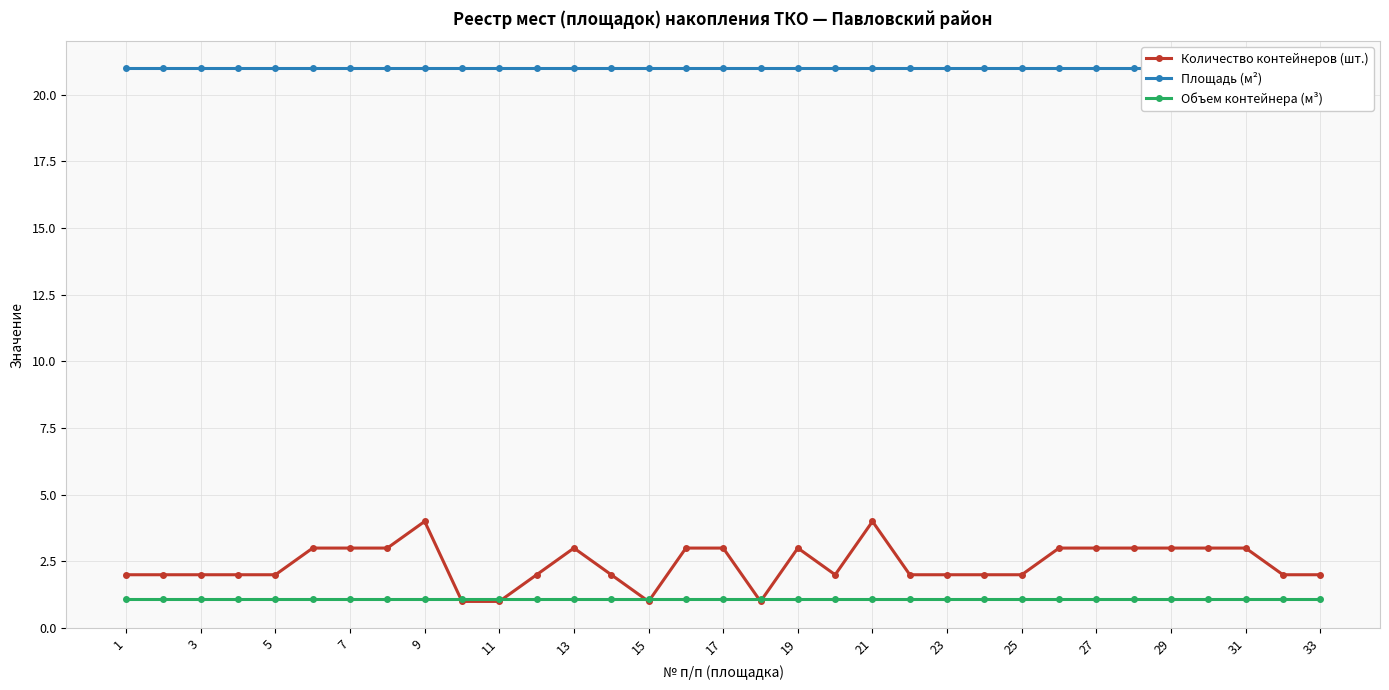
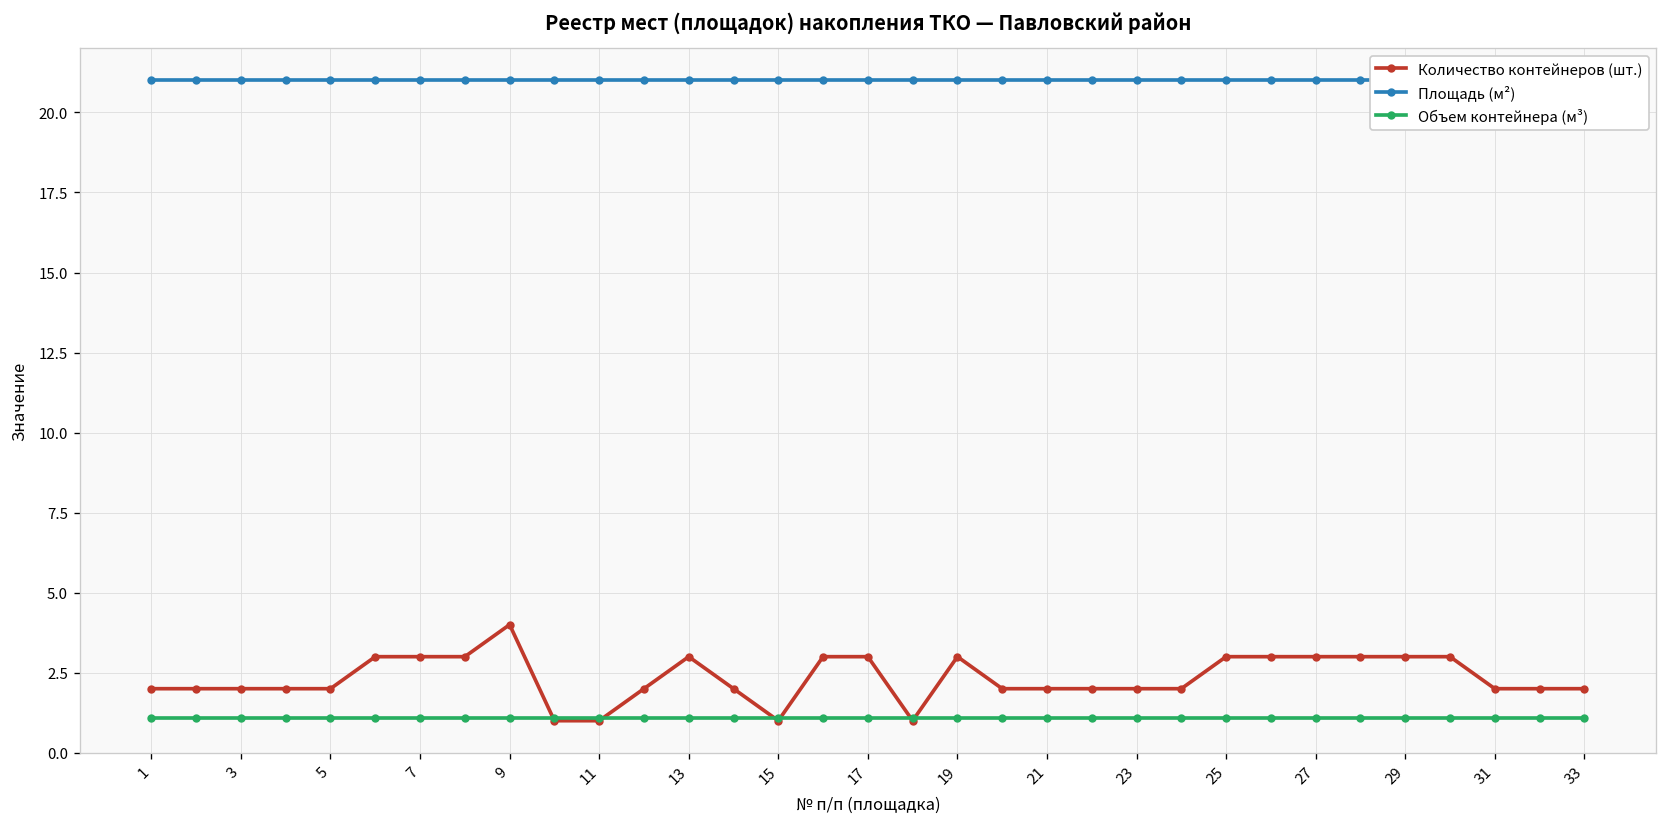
  {
    "Количество контейнеров (шт.)": {
      "1": 2,
      "3": 2,
      "5": 2,
      "7": 3,
      "9": 4,
      "11": 1,
      "13": 3,
      "15": 1,
      "17": 3,
      "19": 3,
-     "21": 4,
+     "21": 2,
      "23": 2,
-     "25": 2,
+     "25": 3,
      "27": 3,
      "29": 3,
-     "31": 3,
+     "31": 2,
      "33": 2
    },
    "Площадь (м²)": {
      "1": 21,
      "3": 21,
      "5": 21,
      "7": 21,
      "9": 21,
      "11": 21,
      "13": 21,
      "15": 21,
      "17": 21,
      "19": 21,
      "21": 21,
      "23": 21,
      "25": 21,
      "27": 21
    },
    "Объем контейнера (м³)": {
      "1": 1.1,
      "3": 1.1,
      "5": 1.1,
      "7": 1.1,
      "9": 1.1,
      "11": 1.1,
      "13": 1.1,
      "15": 1.1,
      "17": 1.1,
      "19": 1.1,
      "21": 1.1,
      "23": 1.1,
      "25": 1.1,
      "27": 1.1,
      "29": 1.1,
      "31": 1.1,
      "33": 1.1
    }
  }
